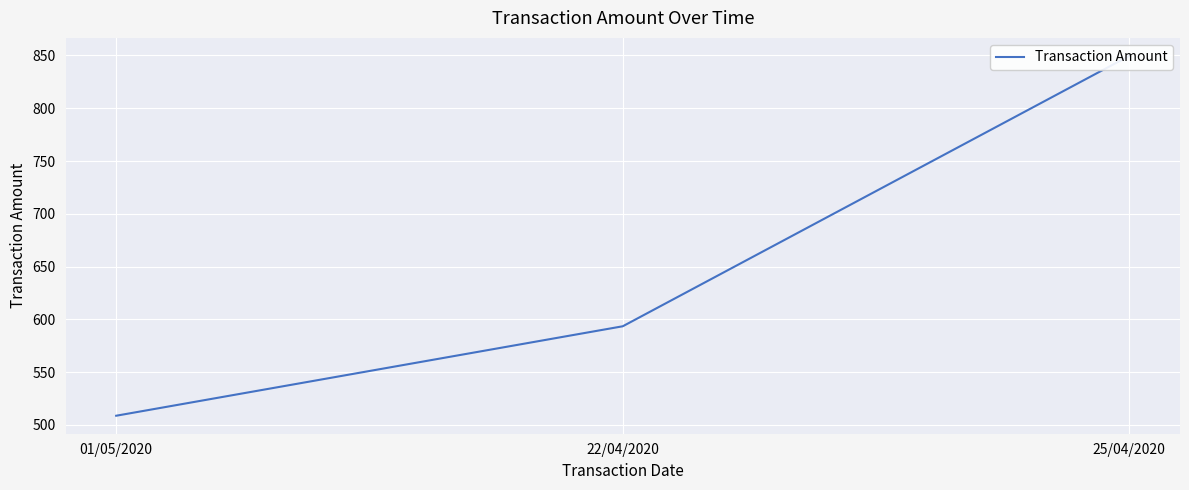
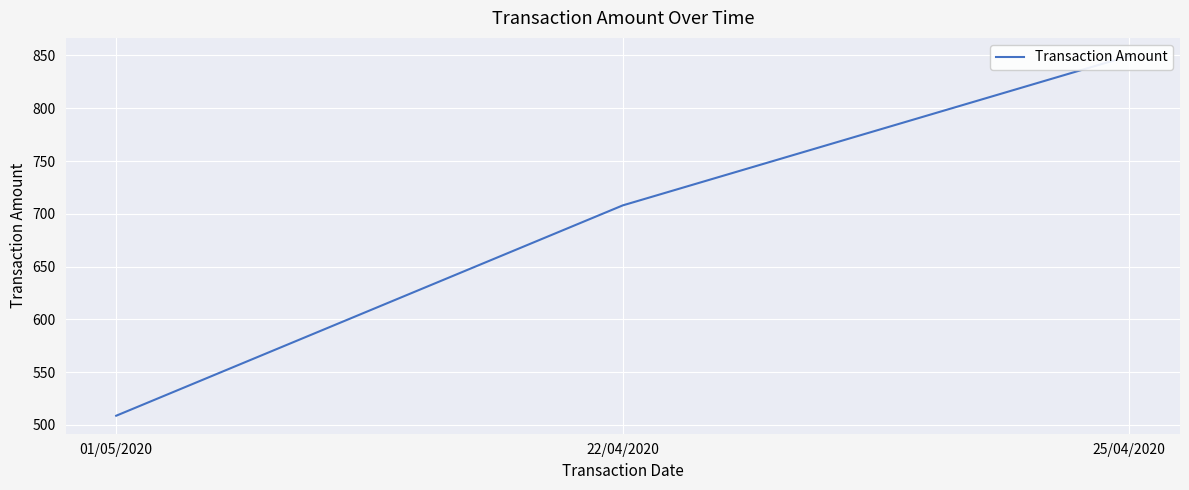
  {
    "01/05/2020": 509,
-   "22/04/2020": 594
+   "22/04/2020": 708
  }
